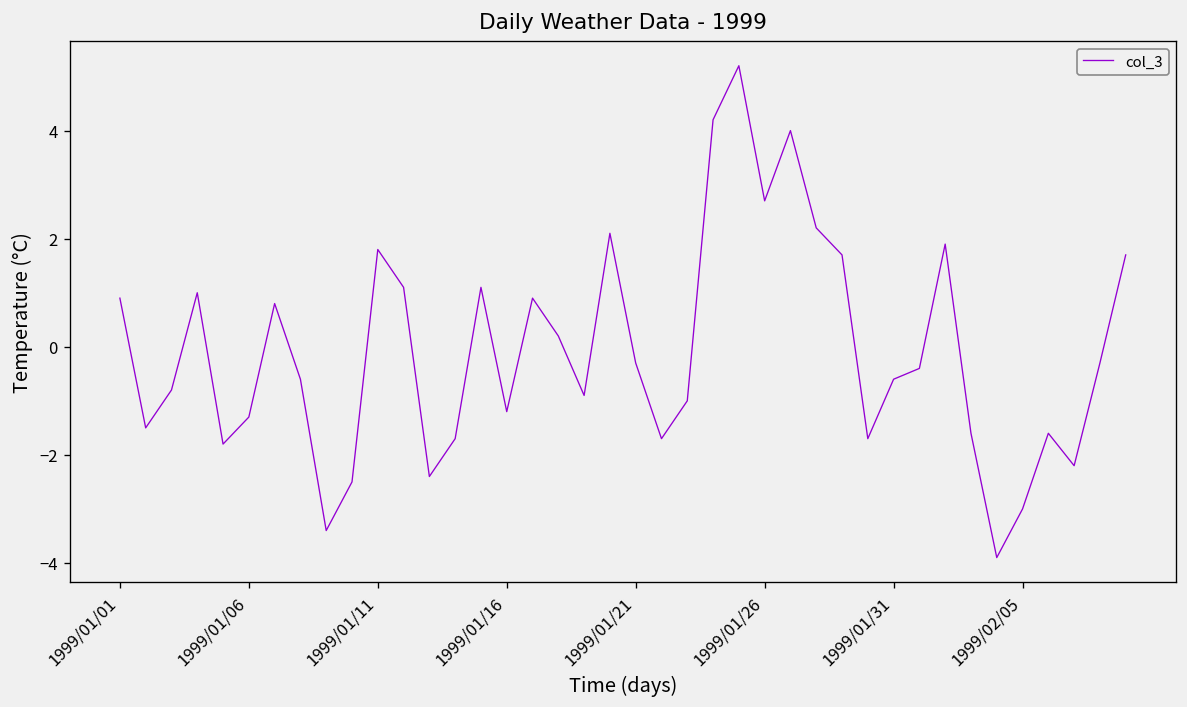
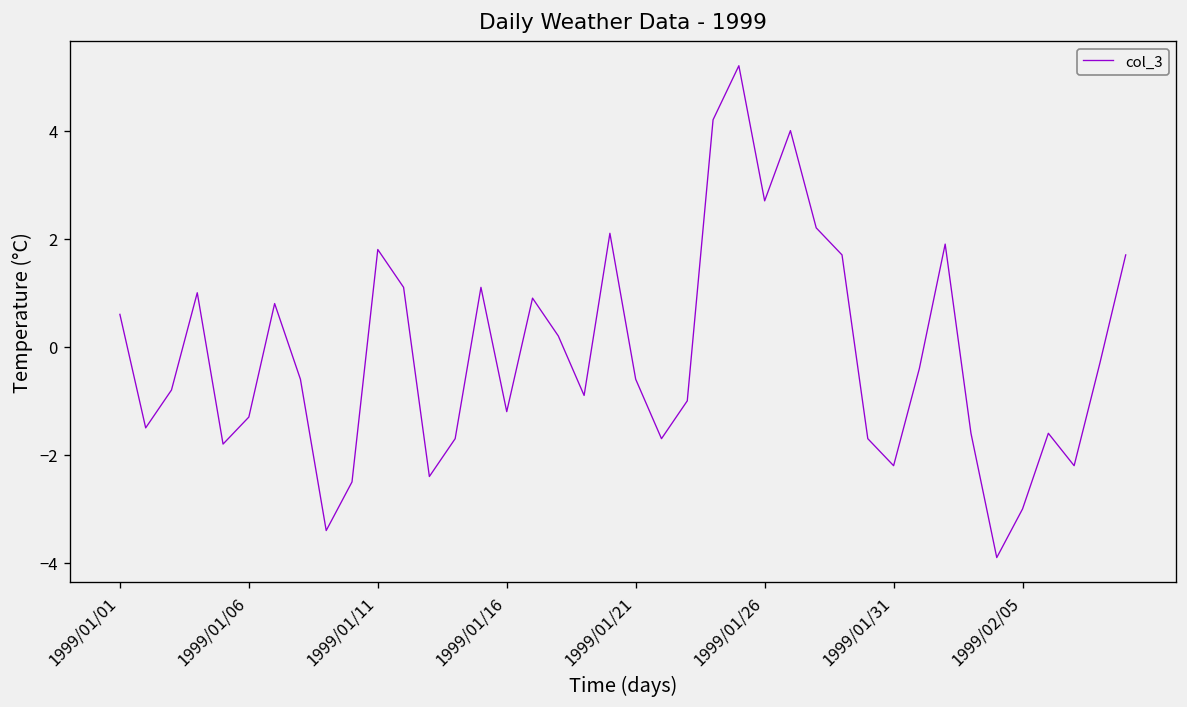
  {
-   "1999/01/01": 0.9,
+   "1999/01/01": 0.6,
    "1999/01/06": -1.3,
    "1999/01/11": 1.8,
    "1999/01/16": -1.2,
-   "1999/01/21": -0.3,
+   "1999/01/21": -0.6,
    "1999/01/26": 2.7,
-   "1999/01/31": -0.6,
+   "1999/01/31": -2.2,
    "1999/02/05": -3.0
  }
